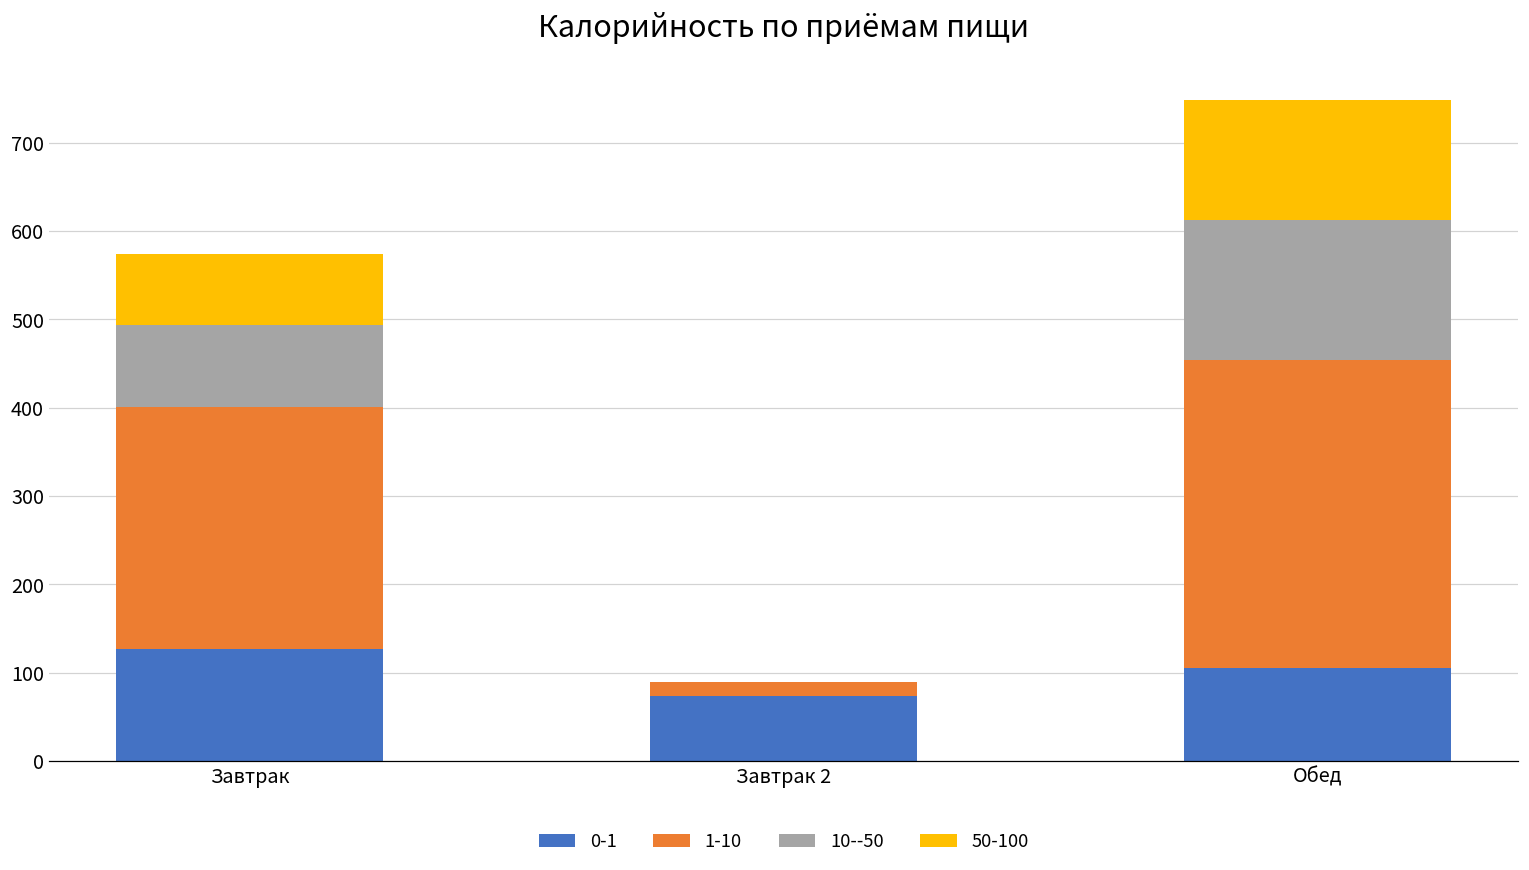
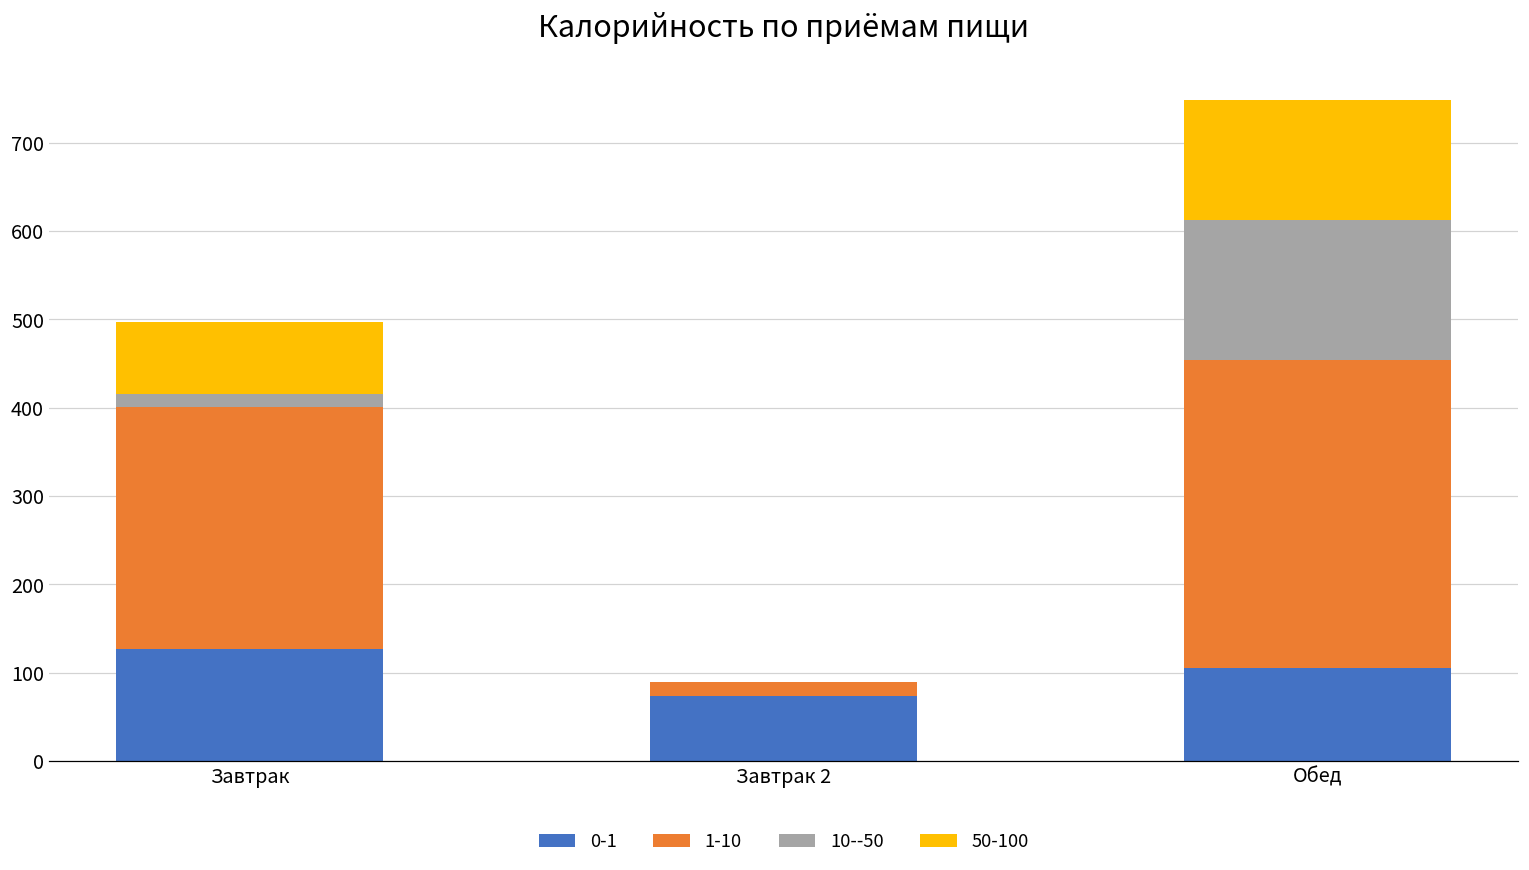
  {
    "0-1": {
      "Завтрак": 130,
      "Завтрак 2": 70,
      "Обед": 110
    },
    "1-10": {
      "Завтрак": 270,
      "Завтрак 2": 20,
      "Обед": 350
    },
    "10--50": {
-     "Завтрак": 90,
+     "Завтрак": 20,
      "Завтрак 2": 0,
      "Обед": 160
    },
    "50-100": {
      "Завтрак": 80,
      "Завтрак 2": 0,
      "Обед": 140
    }
  }
